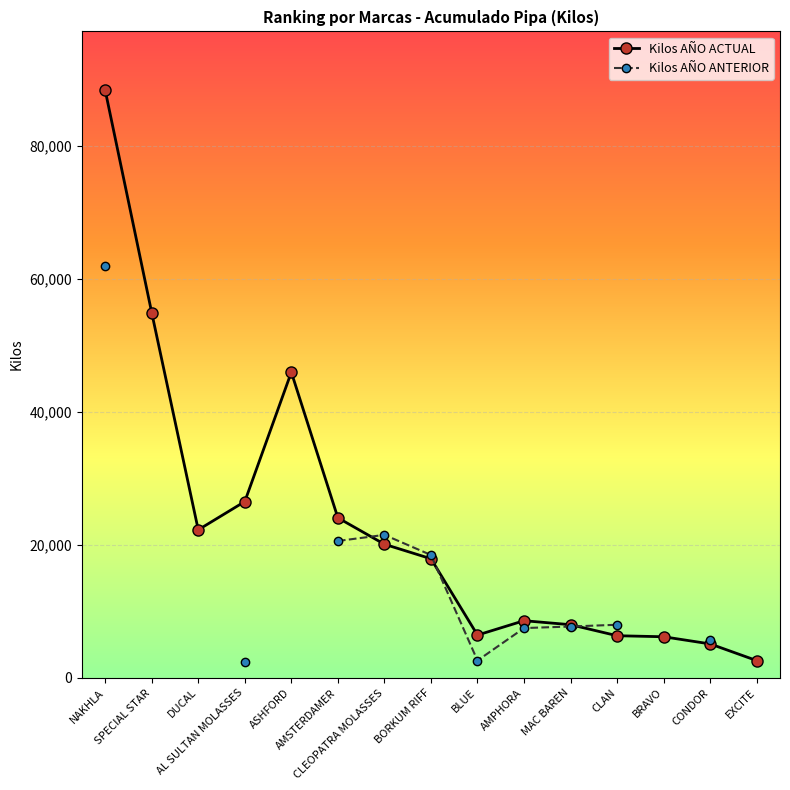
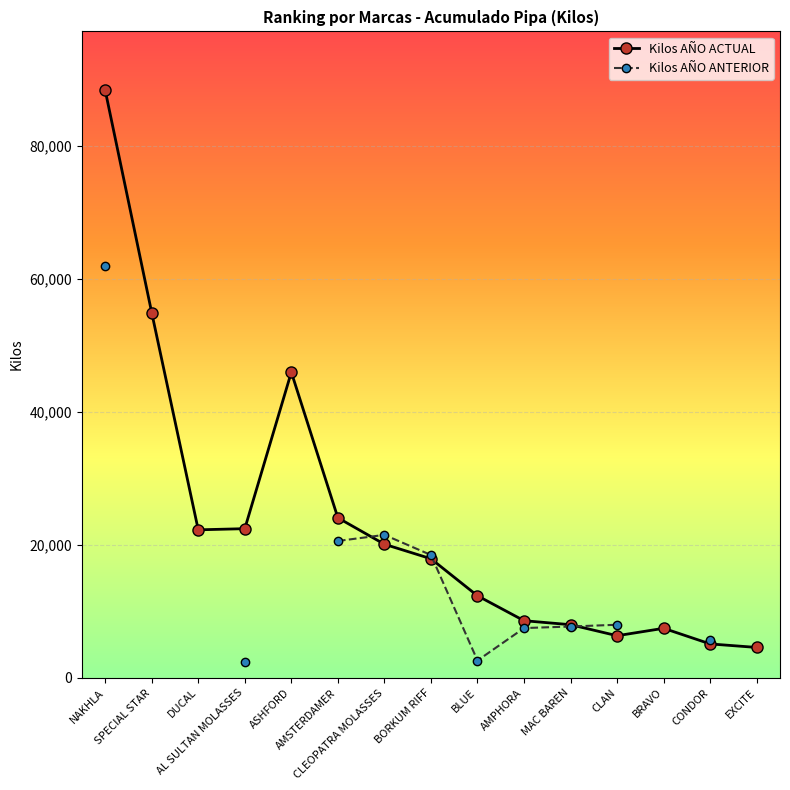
  {
    "Kilos AÑO ACTUAL": {
      "NAKHLA": "88,000",
      "SPECIAL STAR": "55,000",
      "DUCAL": "22,000",
-     "AL SULTAN MOLASSES": "27,000",
+     "AL SULTAN MOLASSES": "22,000",
      "ASHFORD": "46,000",
      "AMSTERDAMER": "24,000",
      "CLEOPATRA MOLASSES": "20,000",
      "BORKUM RIFF": "18,000",
-     "BLUE": "6,000",
+     "BLUE": "12,000",
      "AMPHORA": "9,000",
      "CLAN": "6,000",
-     "BRAVO": "6,000",
+     "BRAVO": "7,000",
      "CONDOR": "5,000",
-     "EXCITE": "3,000"
+     "EXCITE": "5,000"
    },
    "Kilos AÑO ANTERIOR": {
      "NAKHLA": "62,000",
      "AL SULTAN MOLASSES": "2,000",
      "AMSTERDAMER": "21,000",
      "CLEOPATRA MOLASSES": "22,000",
      "BORKUM RIFF": "18,000",
      "BLUE": "3,000",
      "AMPHORA": "7,000",
      "CLAN": "8,000",
      "CONDOR": "6,000"
    }
  }
